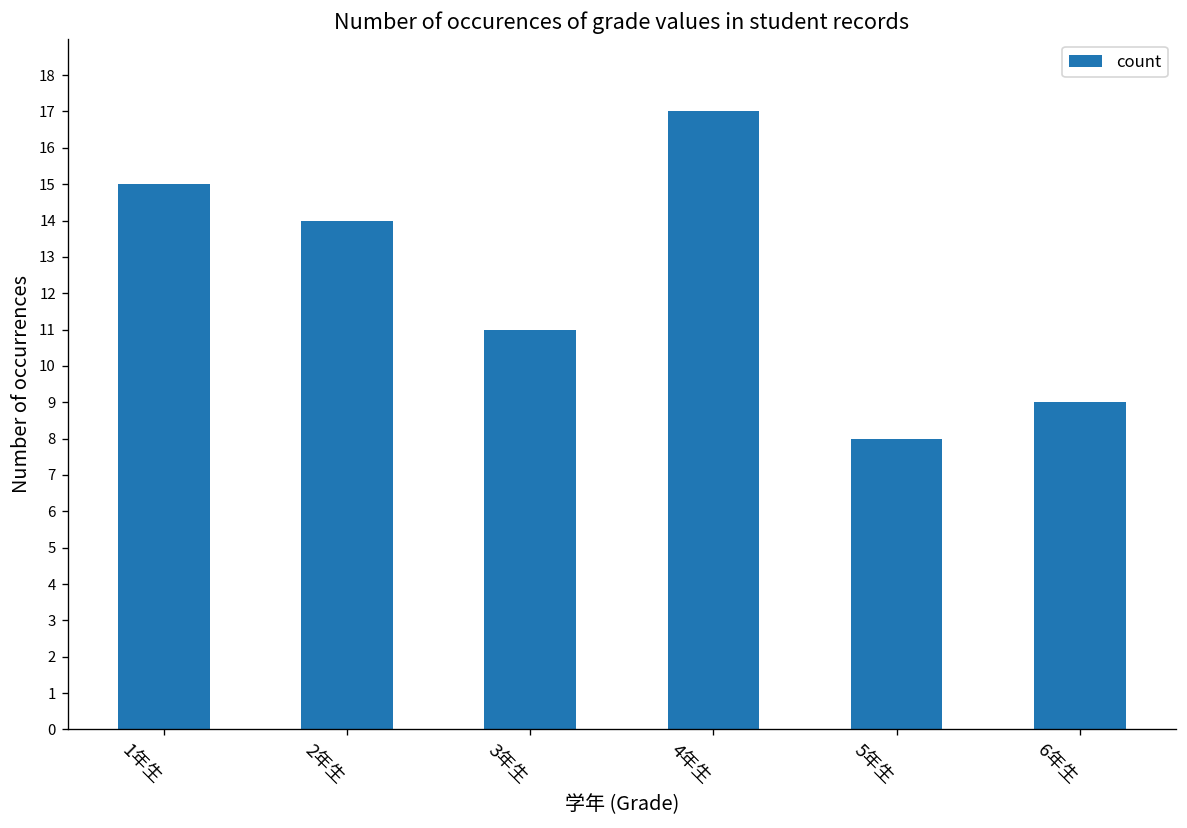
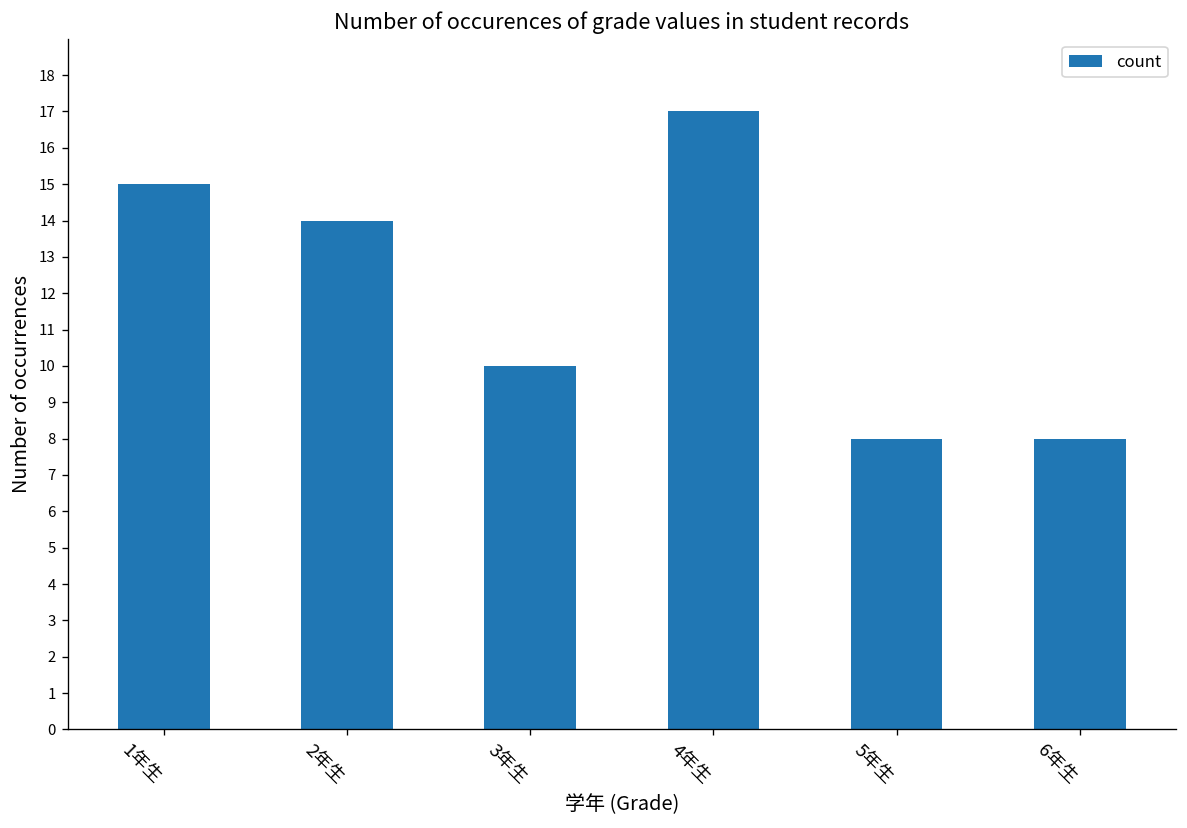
  {
    "1年生": 15,
    "2年生": 14,
-   "3年生": 11,
+   "3年生": 10,
    "4年生": 17,
    "5年生": 8,
-   "6年生": 9
+   "6年生": 8
  }
